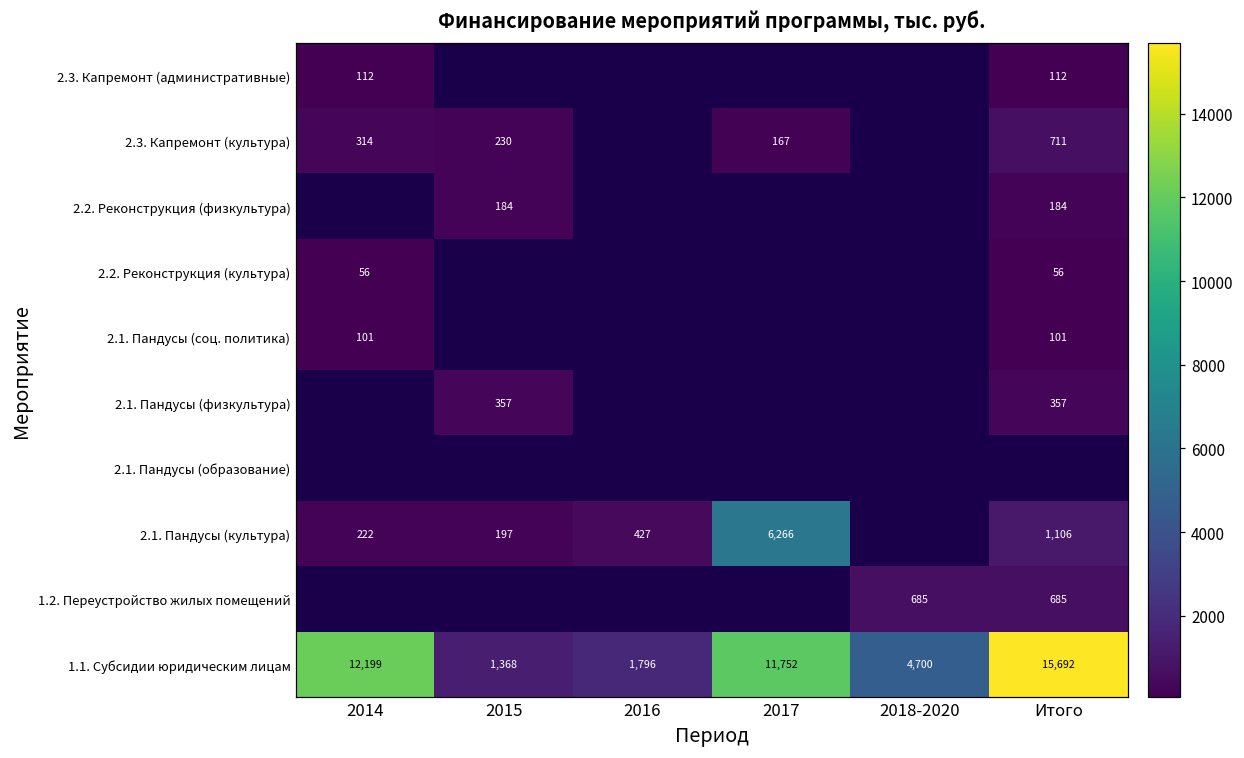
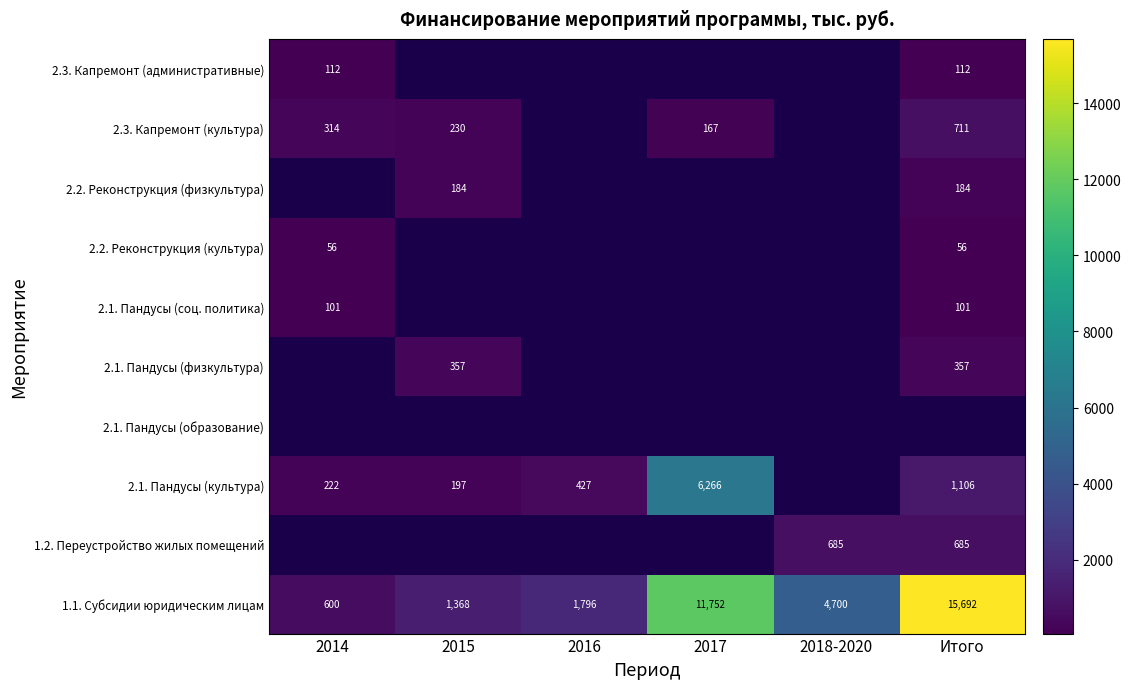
  {
    "2.3. Капремонт (административные)": {
      "2014": "112",
      "Итого": "112"
    },
    "2.3. Капремонт (культура)": {
      "2014": "314",
      "2015": "230",
      "2017": "167",
      "Итого": "711"
    },
    "2.2. Реконструкция (физкультура)": {
      "2015": "184",
      "Итого": "184"
    },
    "2.2. Реконструкция (культура)": {
      "2014": "56",
      "Итого": "56"
    },
    "2.1. Пандусы (соц. политика)": {
      "2014": "101",
      "Итого": "101"
    },
    "2.1. Пандусы (физкультура)": {
      "2015": "357",
      "Итого": "357"
    },
    "2.1. Пандусы (культура)": {
      "2014": "222",
      "2015": "197",
      "2016": "427",
      "2017": "6,266",
      "Итого": "1,106"
    },
    "1.2. Переустройство жилых помещений": {
      "2018-2020": "685",
      "Итого": "685"
    },
    "1.1. Субсидии юридическим лицам": {
-     "2014": "12,199",
+     "2014": "600",
      "2015": "1,368",
      "2016": "1,796",
      "2017": "11,752",
      "2018-2020": "4,700",
      "Итого": "15,692"
    }
  }
